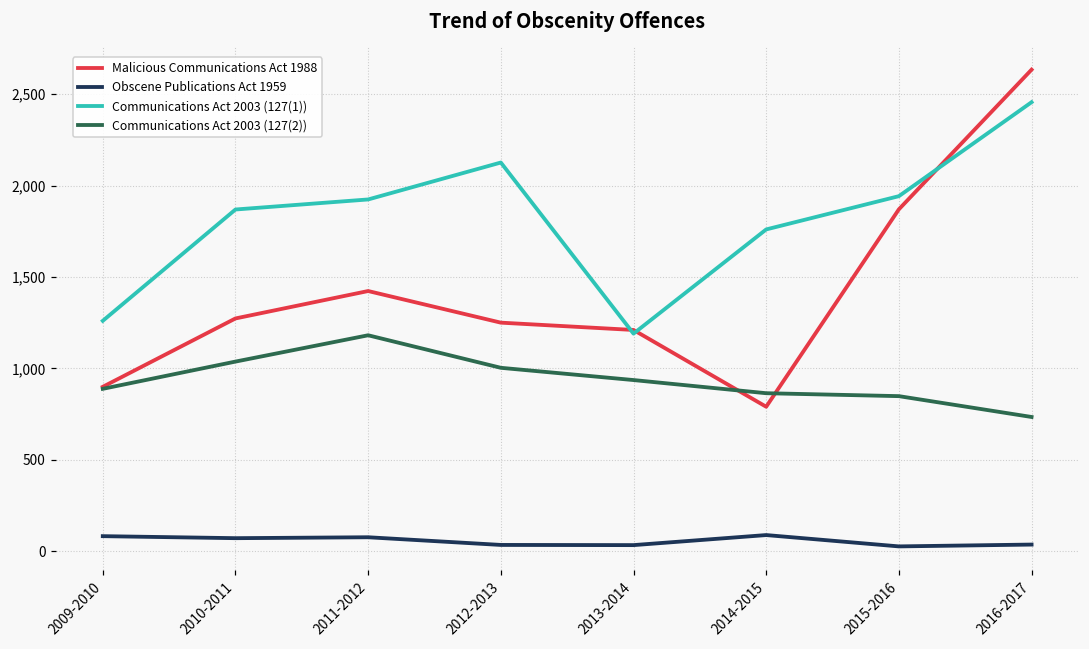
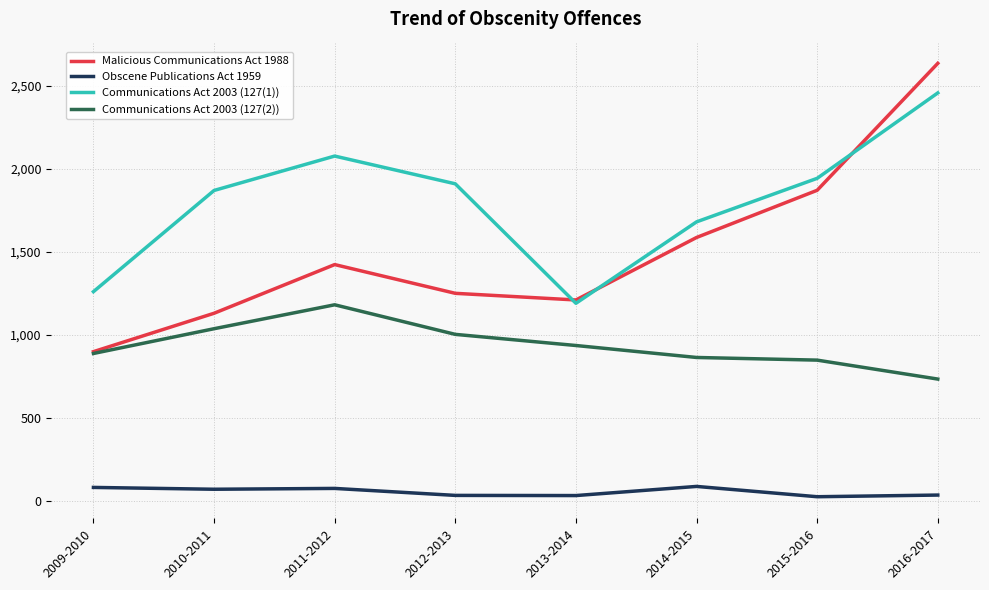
  {
    "Malicious Communications Act 1988": {
-     "2010-2011": "1,270",
+     "2010-2011": "1,130",
      "2011-2012": "1,420",
      "2012-2013": "1,250",
      "2013-2014": "1,210",
-     "2014-2015": "790",
+     "2014-2015": "1,590",
      "2015-2016": "1,870",
      "2016-2017": "2,630"
    },
    "Communications Act 2003 (127(1))": {
      "2009-2010": "1,260",
      "2010-2011": "1,870",
-     "2011-2012": "1,920",
-     "2012-2013": "2,130",
+     "2011-2012": "2,080",
+     "2012-2013": "1,910",
      "2013-2014": "1,190",
-     "2014-2015": "1,760",
+     "2014-2015": "1,680",
      "2015-2016": "1,940",
      "2016-2017": "2,460"
    }
  }
